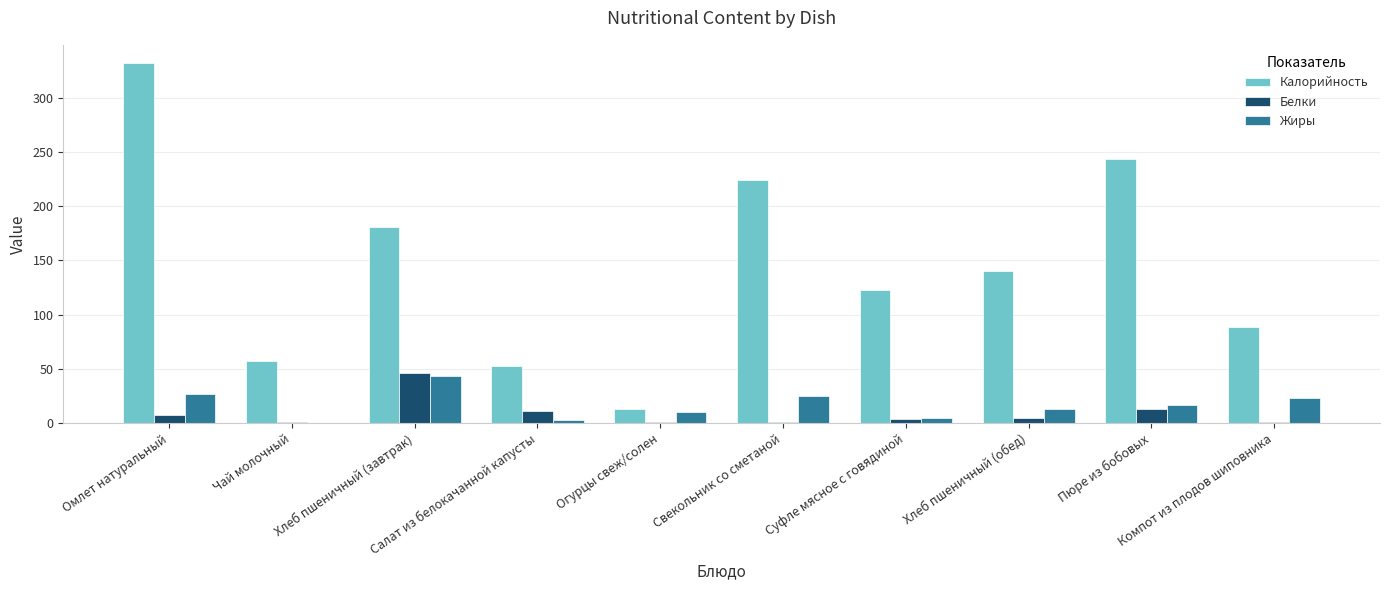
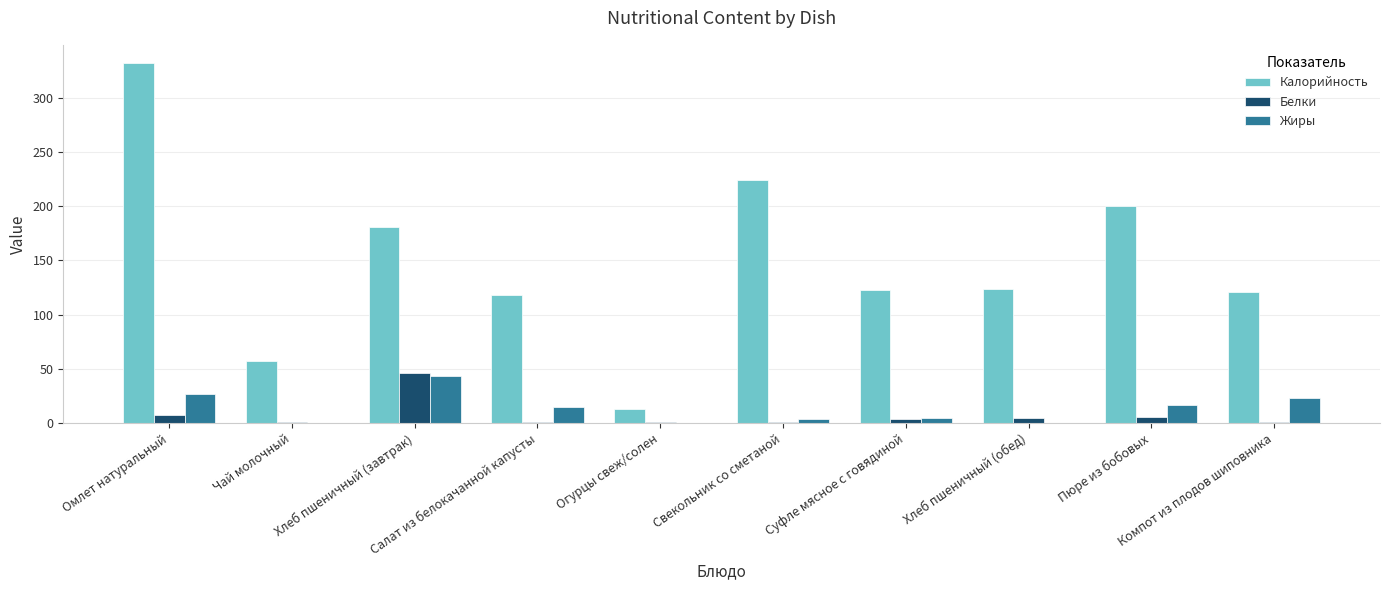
  {
    "Калорийность": {
      "Омлет натуральный": 332,
      "Чай молочный": 57,
      "Хлеб пшеничный (завтрак)": 181,
-     "Салат из белокачанной капусты": 53,
+     "Салат из белокачанной капусты": 118,
      "Огурцы свеж/солен": 13,
      "Свекольник со сметаной": 224,
      "Суфле мясное с говядиной": 122,
-     "Хлеб пшеничный (обед)": 140,
-     "Пюре из бобовых": 243,
-     "Компот из плодов шиповника": 88
+     "Хлеб пшеничный (обед)": 124,
+     "Пюре из бобовых": 201,
+     "Компот из плодов шиповника": 121
    },
    "Белки": {
      "Омлет натуральный": 7,
      "Хлеб пшеничный (завтрак)": 46,
-     "Салат из белокачанной капусты": 12,
+     "Салат из белокачанной капусты": 1,
      "Суфле мясное с говядиной": 4,
      "Хлеб пшеничный (обед)": 5,
-     "Пюре из бобовых": 13
+     "Пюре из бобовых": 5
    },
    "Жиры": {
      "Омлет натуральный": 26,
      "Хлеб пшеничный (завтрак)": 44,
-     "Салат из белокачанной капусты": 3,
-     "Огурцы свеж/солен": 10,
-     "Свекольник со сметаной": 25,
+     "Салат из белокачанной капусты": 15,
+     "Огурцы свеж/солен": 0,
+     "Свекольник со сметаной": 4,
      "Суфле мясное с говядиной": 4,
-     "Хлеб пшеничный (обед)": 14,
+     "Хлеб пшеничный (обед)": 1,
      "Пюре из бобовых": 17,
      "Компот из плодов шиповника": 23
    }
  }
